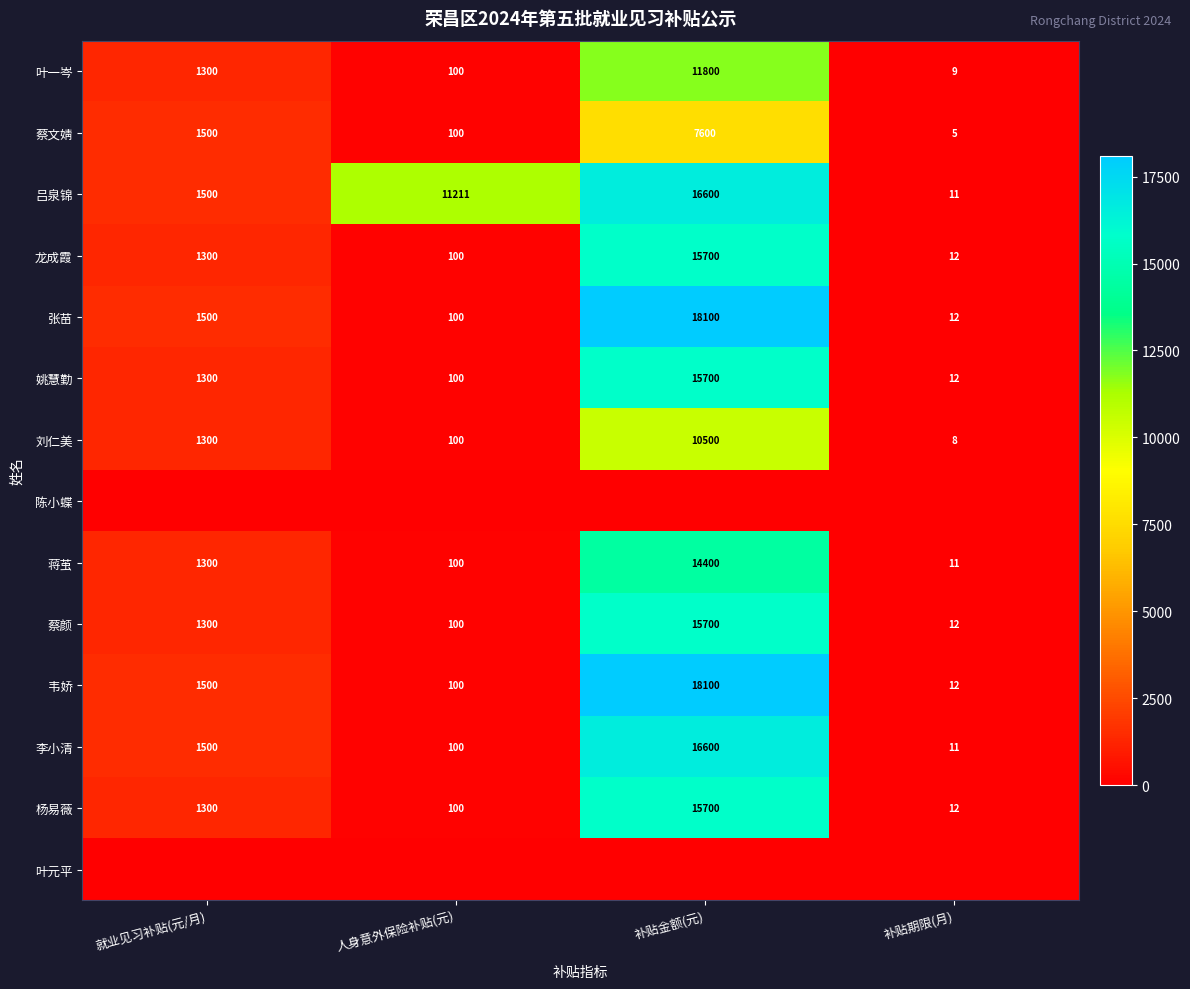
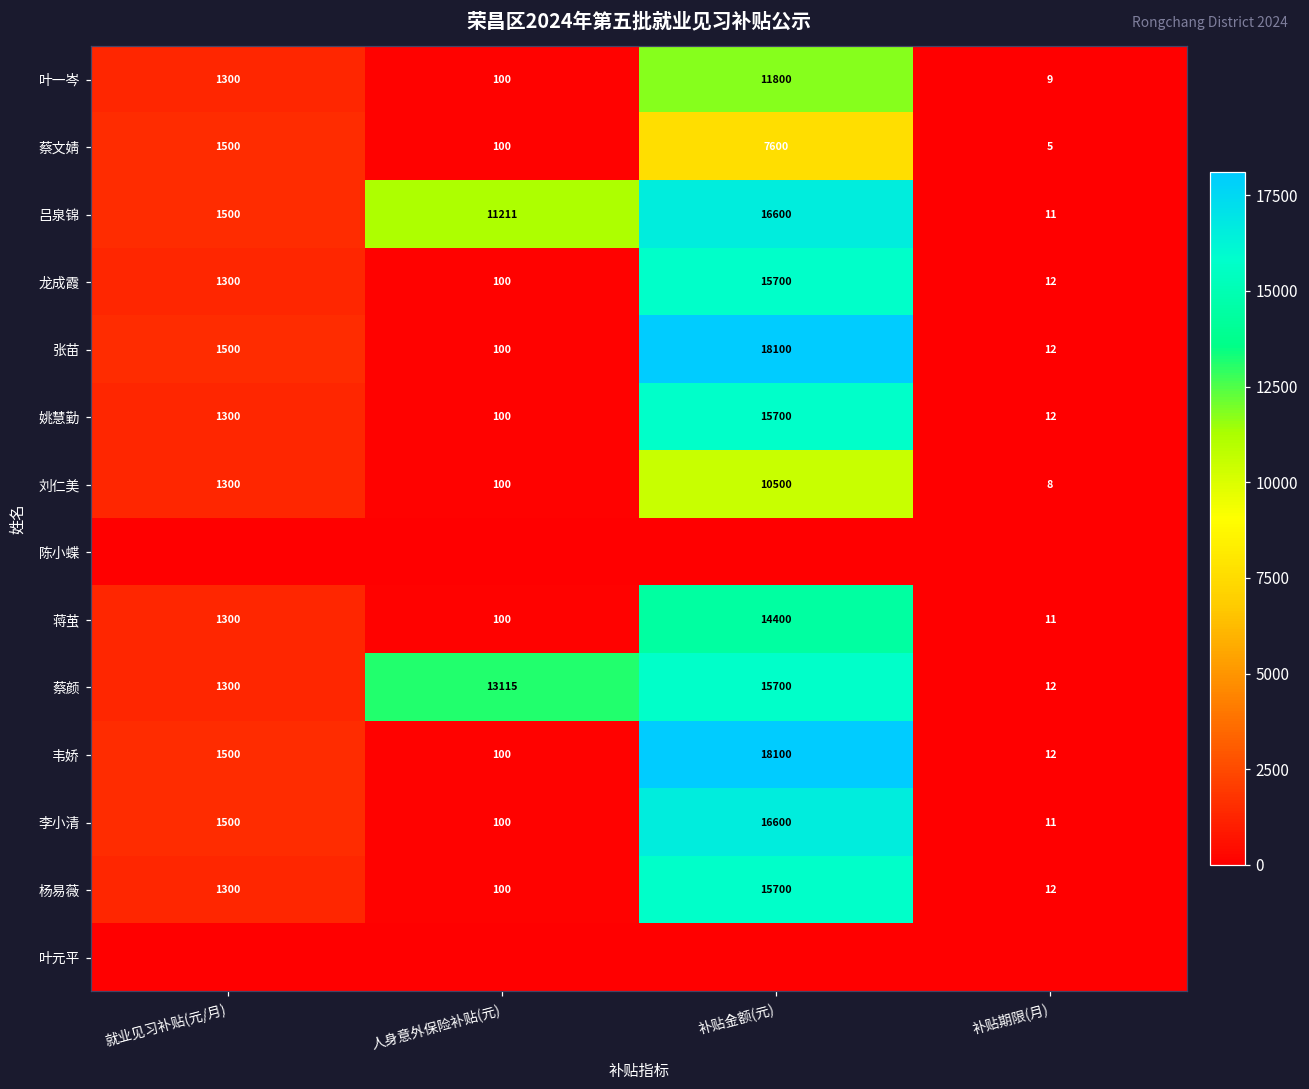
  {
    "叶一岑": {
      "就业见习补贴(元/月)": 1300,
      "人身意外保险补贴(元)": 100,
      "补贴金额(元)": 11800,
      "补贴期限(月)": 9
    },
    "蔡文婧": {
      "就业见习补贴(元/月)": 1500,
      "人身意外保险补贴(元)": 100,
      "补贴金额(元)": 7600,
      "补贴期限(月)": 5
    },
    "吕泉锦": {
      "就业见习补贴(元/月)": 1500,
      "人身意外保险补贴(元)": 11211,
      "补贴金额(元)": 16600,
      "补贴期限(月)": 11
    },
    "龙成霞": {
      "就业见习补贴(元/月)": 1300,
      "人身意外保险补贴(元)": 100,
      "补贴金额(元)": 15700,
      "补贴期限(月)": 12
    },
    "张苗": {
      "就业见习补贴(元/月)": 1500,
      "人身意外保险补贴(元)": 100,
      "补贴金额(元)": 18100,
      "补贴期限(月)": 12
    },
    "姚慧勤": {
      "就业见习补贴(元/月)": 1300,
      "人身意外保险补贴(元)": 100,
      "补贴金额(元)": 15700,
      "补贴期限(月)": 12
    },
    "刘仁美": {
      "就业见习补贴(元/月)": 1300,
      "人身意外保险补贴(元)": 100,
      "补贴金额(元)": 10500,
      "补贴期限(月)": 8
    },
    "蒋茧": {
      "就业见习补贴(元/月)": 1300,
      "人身意外保险补贴(元)": 100,
      "补贴金额(元)": 14400,
      "补贴期限(月)": 11
    },
    "蔡颜": {
      "就业见习补贴(元/月)": 1300,
-     "人身意外保险补贴(元)": 100,
+     "人身意外保险补贴(元)": 13115,
      "补贴金额(元)": 15700,
      "补贴期限(月)": 12
    },
    "韦娇": {
      "就业见习补贴(元/月)": 1500,
      "人身意外保险补贴(元)": 100,
      "补贴金额(元)": 18100,
      "补贴期限(月)": 12
    },
    "李小清": {
      "就业见习补贴(元/月)": 1500,
      "人身意外保险补贴(元)": 100,
      "补贴金额(元)": 16600,
      "补贴期限(月)": 11
    },
    "杨易薇": {
      "就业见习补贴(元/月)": 1300,
      "人身意外保险补贴(元)": 100,
      "补贴金额(元)": 15700,
      "补贴期限(月)": 12
    }
  }
